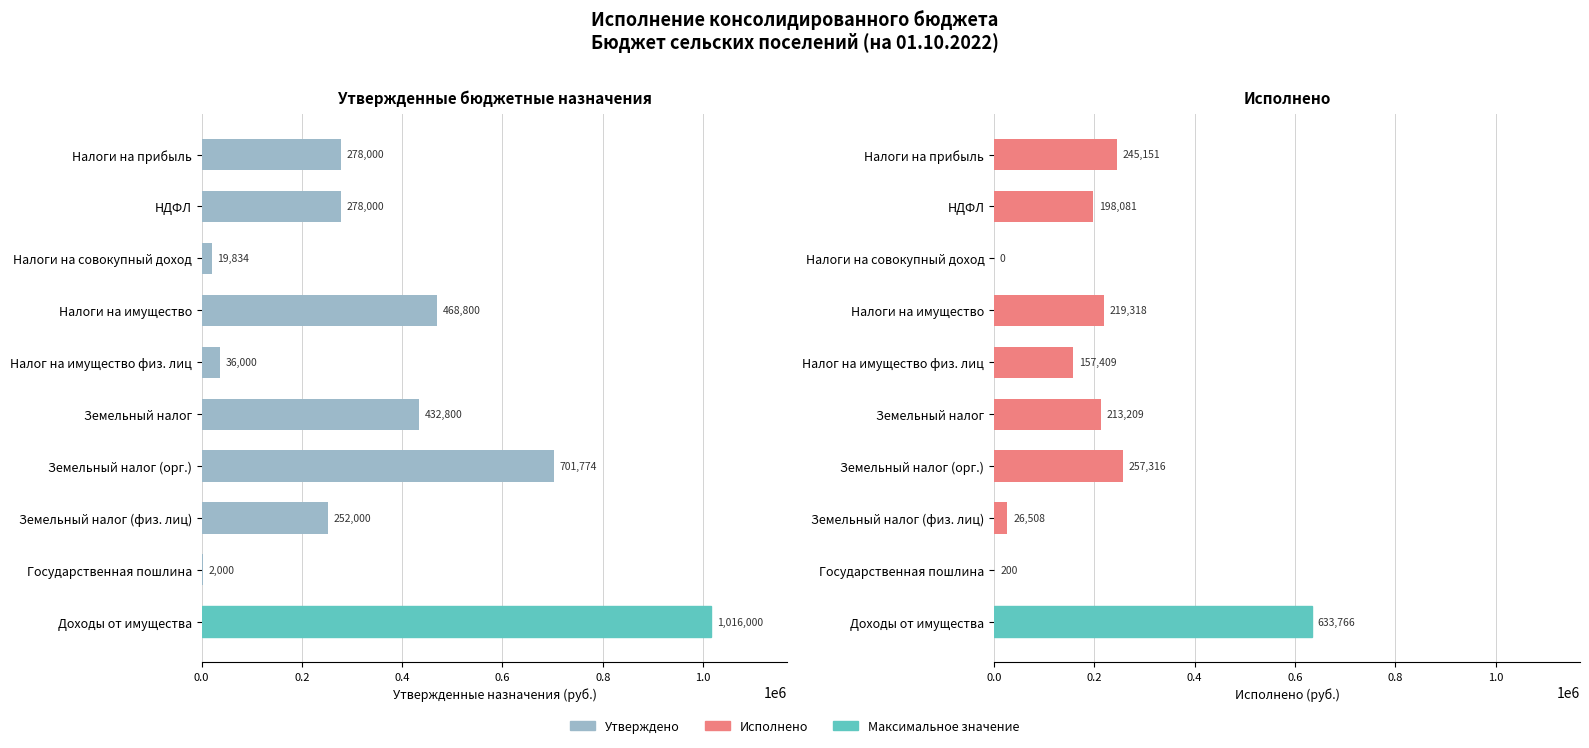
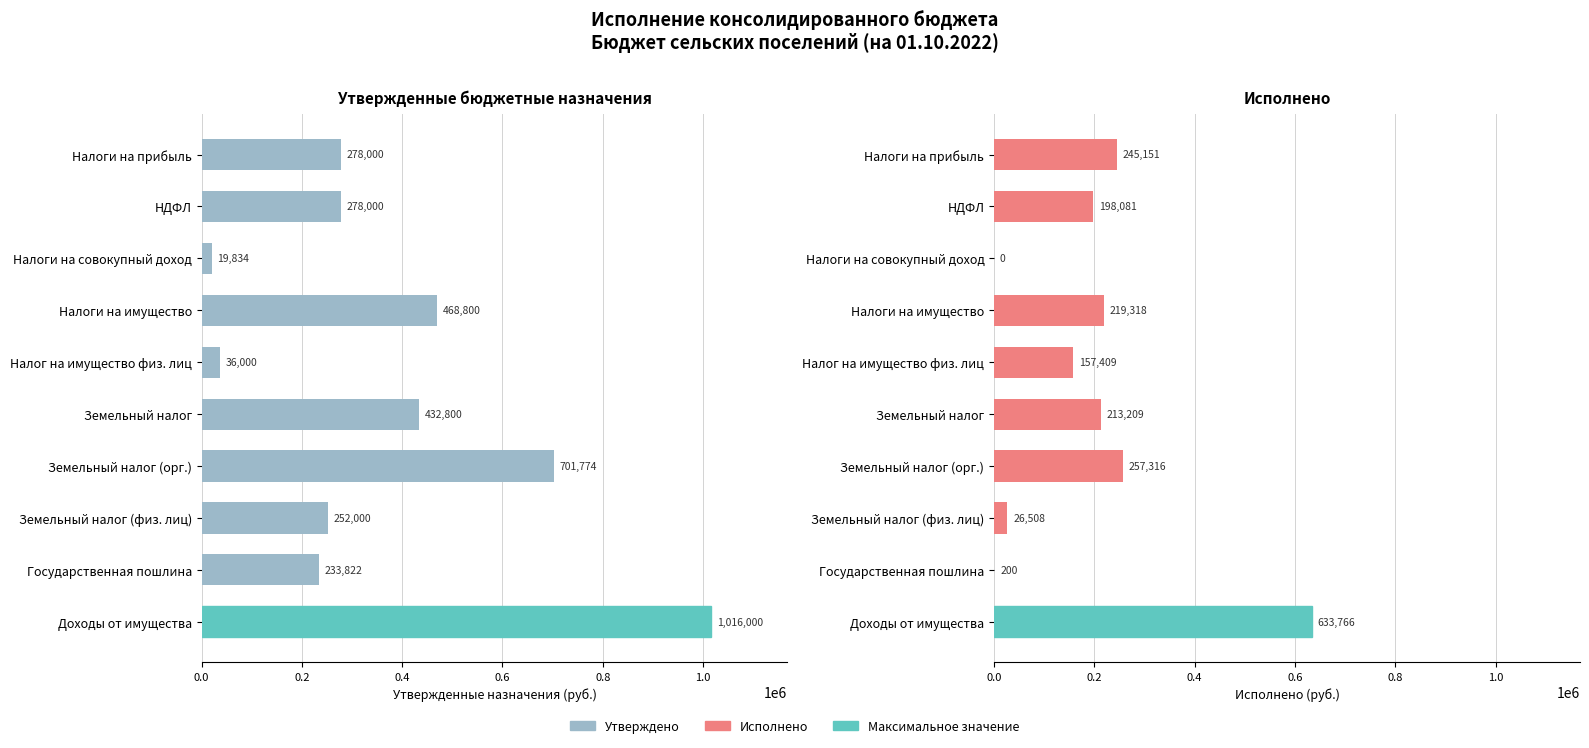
  {
    "Утвержденные бюджетные назначения": {
      "Налоги на прибыль": "278,000",
      "НДФЛ": "278,000",
      "Налоги на совокупный доход": "19,834",
      "Налоги на имущество": "468,800",
      "Налог на имущество физ. лиц": "36,000",
      "Земельный налог": "432,800",
      "Земельный налог (орг.)": "701,774",
      "Земельный налог (физ. лиц)": "252,000",
-     "Государственная пошлина": "2,000",
+     "Государственная пошлина": "233,822",
      "Доходы от имущества": "1,016,000"
    },
    "Исполнено": {
      "Налоги на прибыль": "245,151",
      "НДФЛ": "198,081",
      "Налоги на совокупный доход": "0",
      "Налоги на имущество": "219,318",
      "Налог на имущество физ. лиц": "157,409",
      "Земельный налог": "213,209",
      "Земельный налог (орг.)": "257,316",
      "Земельный налог (физ. лиц)": "26,508",
      "Государственная пошлина": "200",
      "Доходы от имущества": "633,766"
    }
  }
